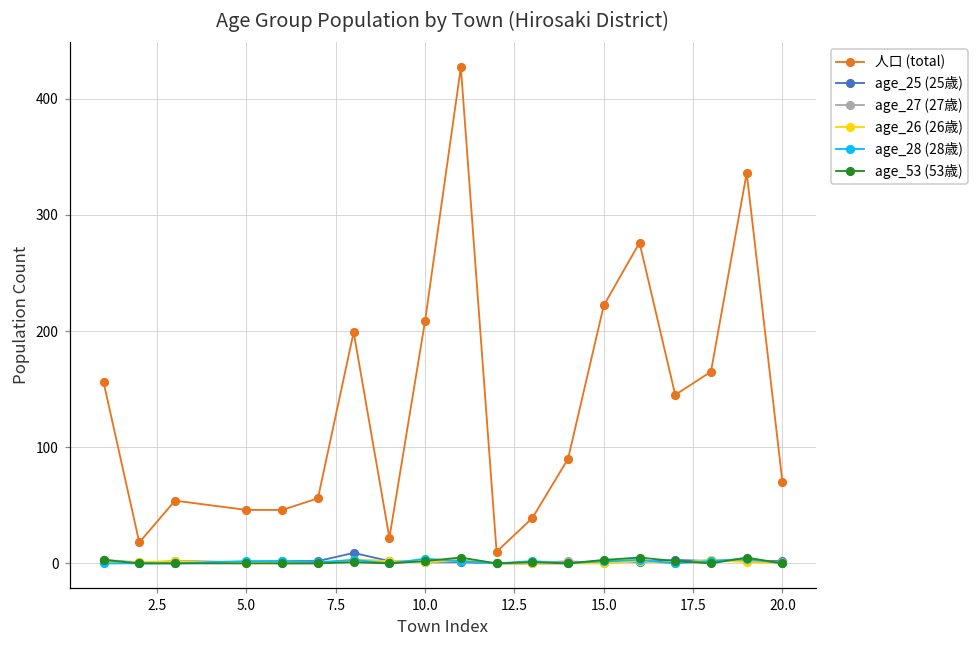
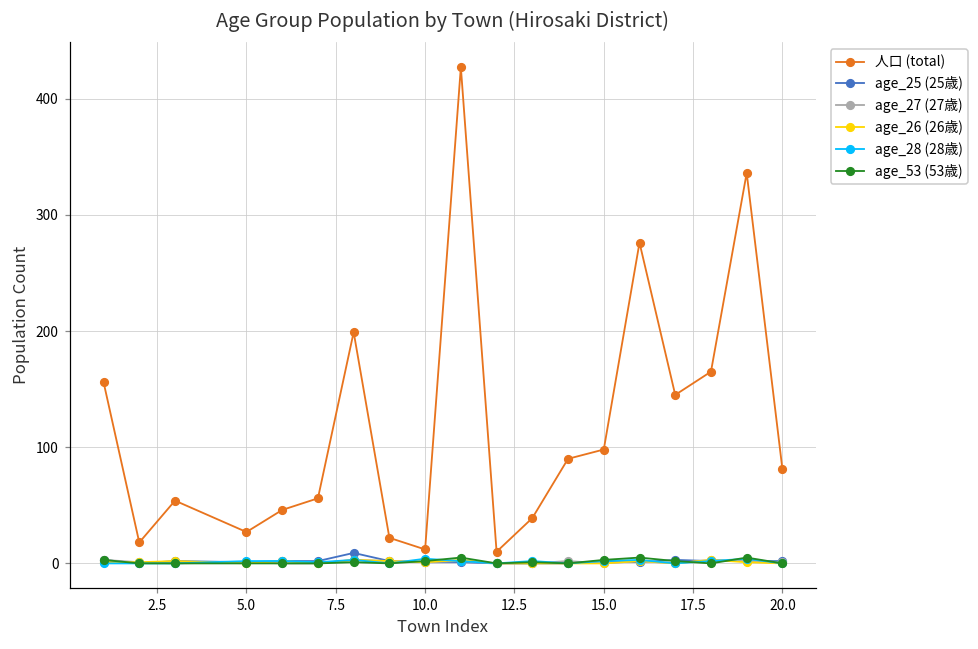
  {
    "人口 (total)": {
-     "5.0": 46,
-     "10.0": 209,
-     "15.0": 222,
-     "20.0": 70
+     "5.0": 27,
+     "10.0": 12,
+     "15.0": 98,
+     "20.0": 81
    }
  }
